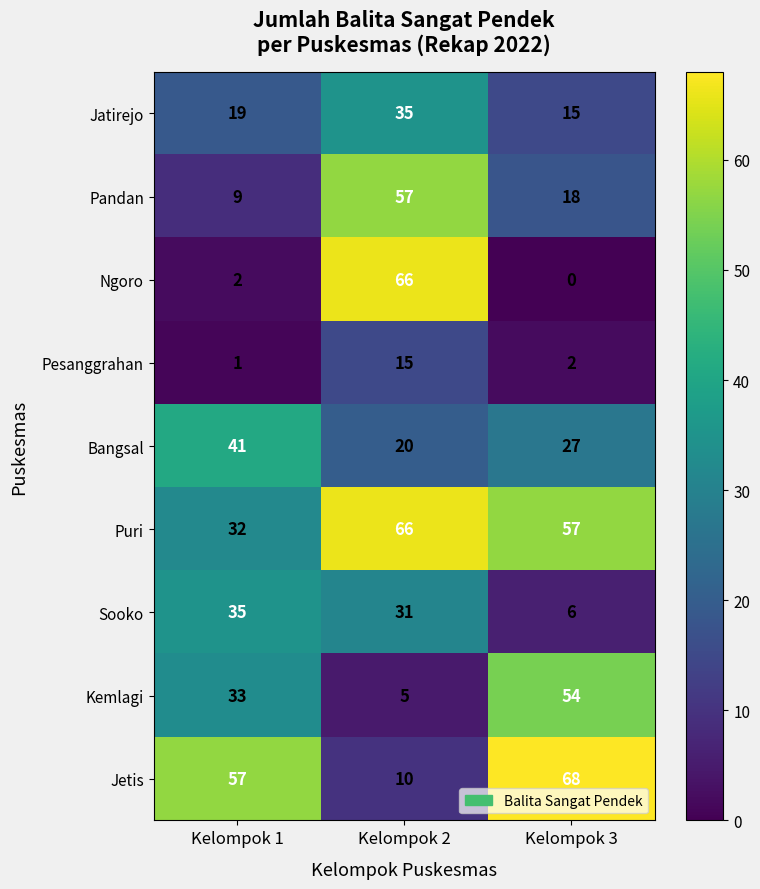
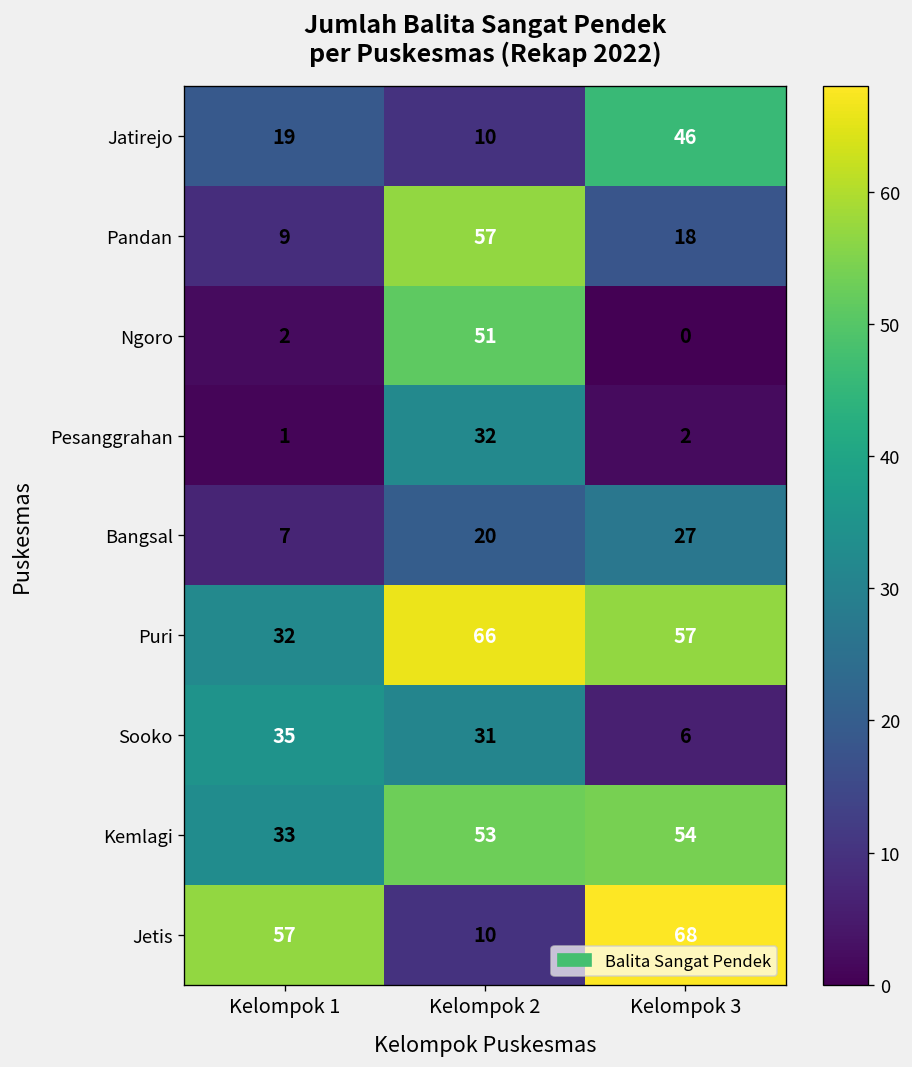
  {
    "Jatirejo": {
      "Kelompok 1": 19,
-     "Kelompok 2": 35,
-     "Kelompok 3": 15
+     "Kelompok 2": 10,
+     "Kelompok 3": 46
    },
    "Pandan": {
      "Kelompok 1": 9,
      "Kelompok 2": 57,
      "Kelompok 3": 18
    },
    "Ngoro": {
      "Kelompok 1": 2,
-     "Kelompok 2": 66,
+     "Kelompok 2": 51,
      "Kelompok 3": 0
    },
    "Pesanggrahan": {
      "Kelompok 1": 1,
-     "Kelompok 2": 15,
+     "Kelompok 2": 32,
      "Kelompok 3": 2
    },
    "Bangsal": {
-     "Kelompok 1": 41,
+     "Kelompok 1": 7,
      "Kelompok 2": 20,
      "Kelompok 3": 27
    },
    "Puri": {
      "Kelompok 1": 32,
      "Kelompok 2": 66,
      "Kelompok 3": 57
    },
    "Sooko": {
      "Kelompok 1": 35,
      "Kelompok 2": 31,
      "Kelompok 3": 6
    },
    "Kemlagi": {
      "Kelompok 1": 33,
-     "Kelompok 2": 5,
+     "Kelompok 2": 53,
      "Kelompok 3": 54
    },
    "Jetis": {
      "Kelompok 1": 57,
      "Kelompok 2": 10,
      "Kelompok 3": 68
    }
  }
